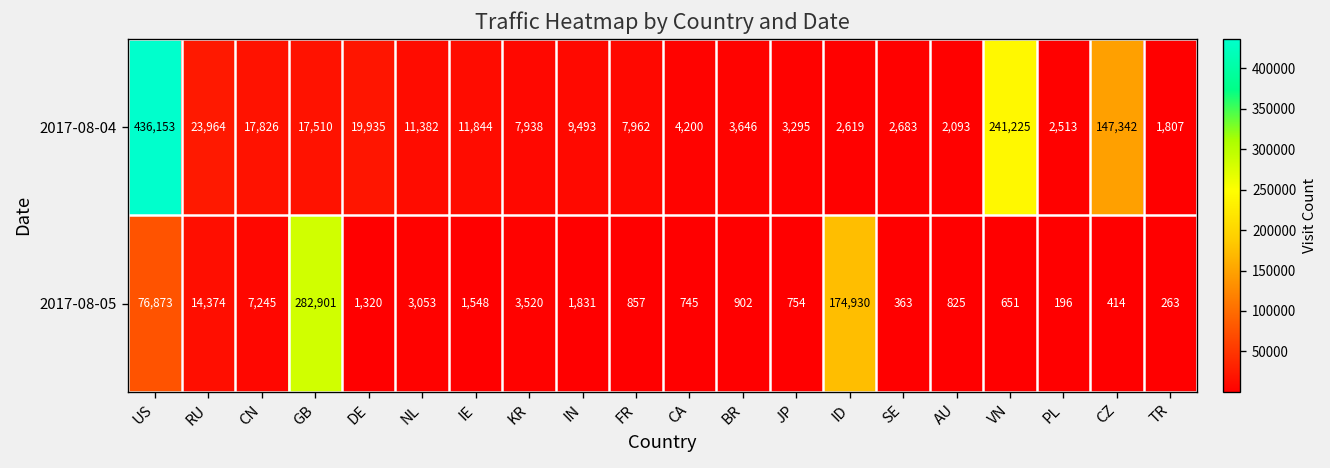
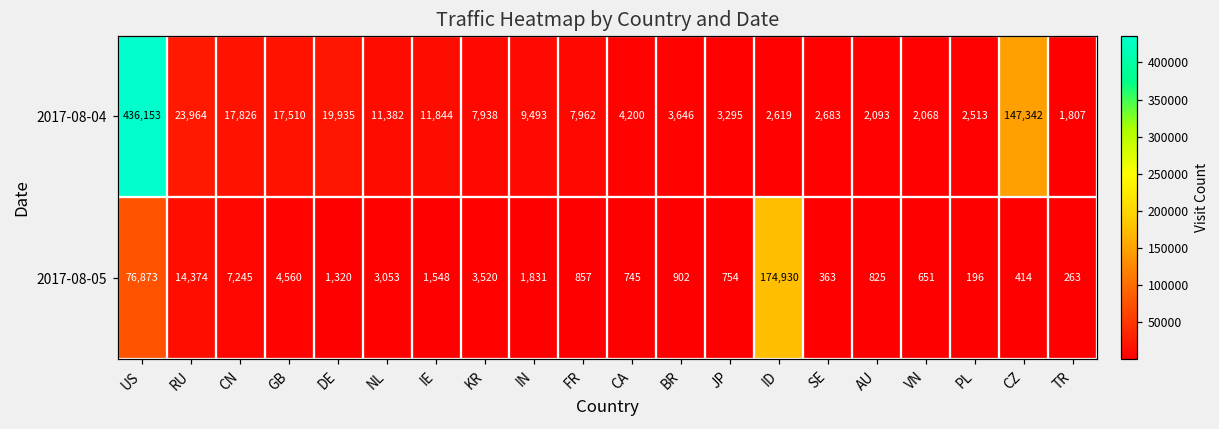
  {
    "2017-08-04": {
      "US": "436,153",
      "RU": "23,964",
      "CN": "17,826",
      "GB": "17,510",
      "DE": "19,935",
      "NL": "11,382",
      "IE": "11,844",
      "KR": "7,938",
      "IN": "9,493",
      "FR": "7,962",
      "CA": "4,200",
      "BR": "3,646",
      "JP": "3,295",
      "ID": "2,619",
      "SE": "2,683",
      "AU": "2,093",
-     "VN": "241,225",
+     "VN": "2,068",
      "PL": "2,513",
      "CZ": "147,342",
      "TR": "1,807"
    },
    "2017-08-05": {
      "US": "76,873",
      "RU": "14,374",
      "CN": "7,245",
-     "GB": "282,901",
+     "GB": "4,560",
      "DE": "1,320",
      "NL": "3,053",
      "IE": "1,548",
      "KR": "3,520",
      "IN": "1,831",
      "FR": "857",
      "CA": "745",
      "BR": "902",
      "JP": "754",
      "ID": "174,930",
      "SE": "363",
      "AU": "825",
      "VN": "651",
      "PL": "196",
      "CZ": "414",
      "TR": "263"
    }
  }
